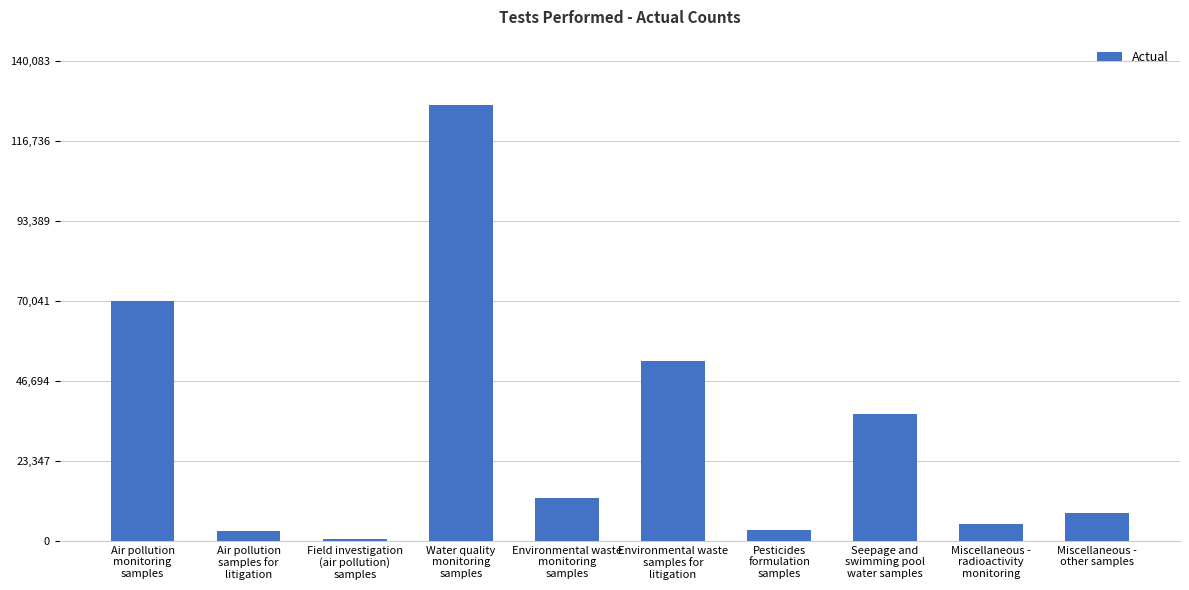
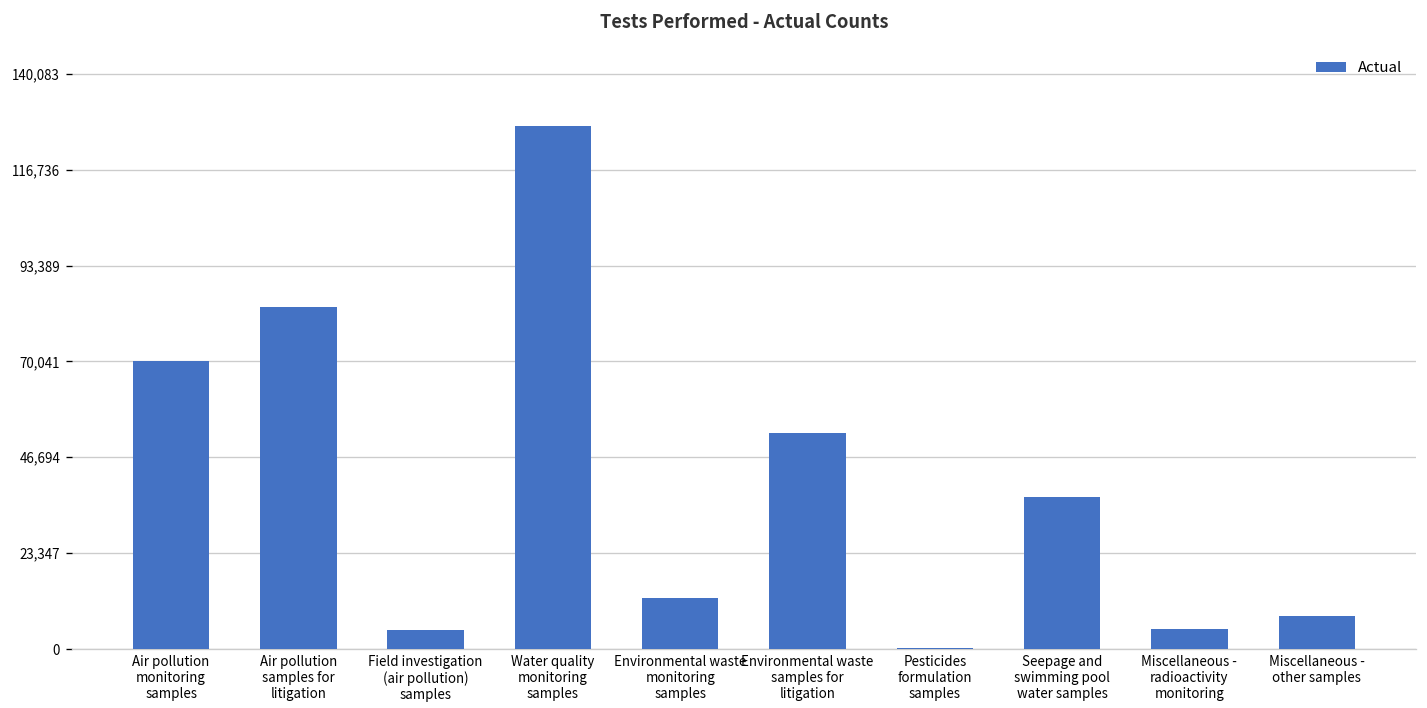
  {
    "Air pollution monitoring samples": "70,000",
-   "Air pollution samples for litigation": "3,000",
-   "Field investigation (air pollution) samples": "0",
+   "Air pollution samples for litigation": "83,000",
+   "Field investigation (air pollution) samples": "5,000",
    "Water quality monitoring samples": "127,000",
    "Environmental waste monitoring samples": "13,000",
    "Environmental waste samples for litigation": "53,000",
-   "Pesticides formulation samples": "3,000",
+   "Pesticides formulation samples": "0",
    "Seepage and swimming pool water samples": "37,000",
    "Miscellaneous - radioactivity monitoring": "5,000",
    "Miscellaneous - other samples": "8,000"
  }
